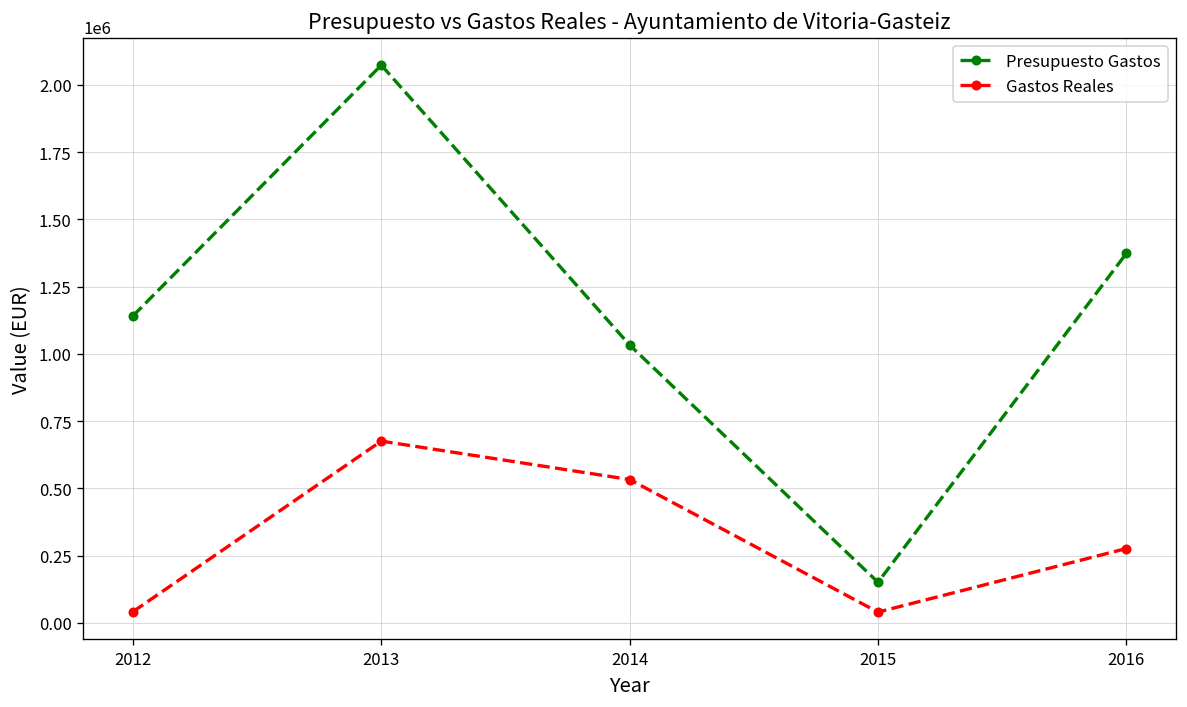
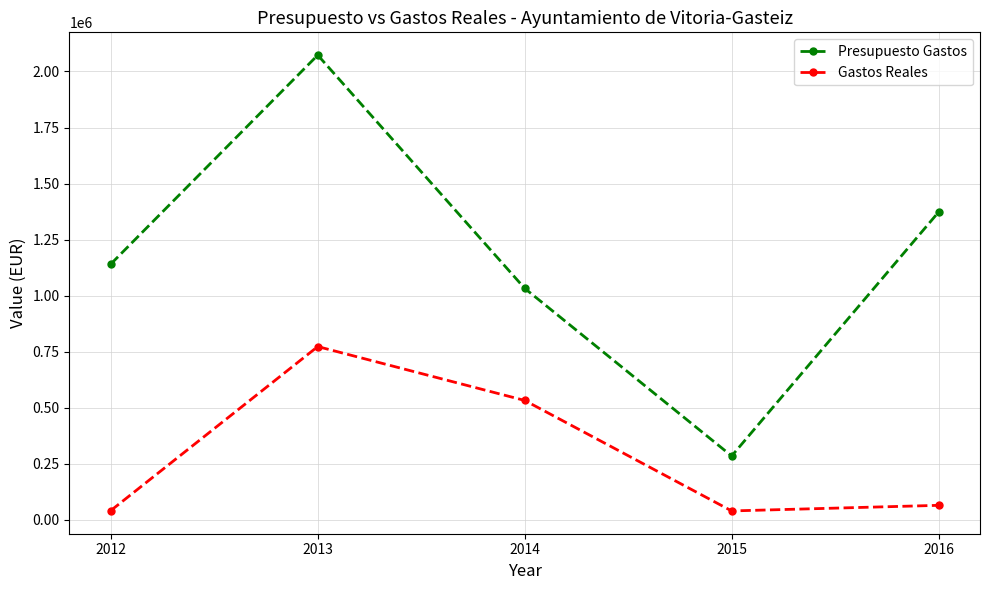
  {
    "Presupuesto Gastos": {
      "2012": 1140000,
      "2013": 2070000,
      "2014": 1030000,
-     "2015": 150000,
+     "2015": 280000,
      "2016": 1370000
    },
    "Gastos Reales": {
      "2012": 40000,
-     "2013": 680000,
+     "2013": 770000,
      "2014": 530000,
      "2015": 40000,
-     "2016": 280000
+     "2016": 60000
    }
  }
